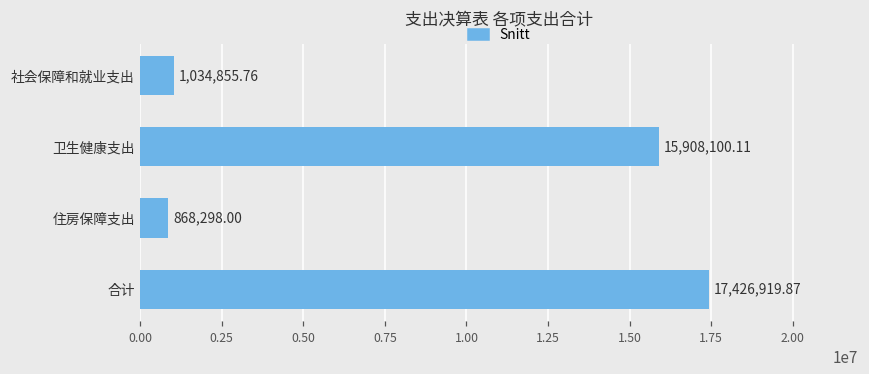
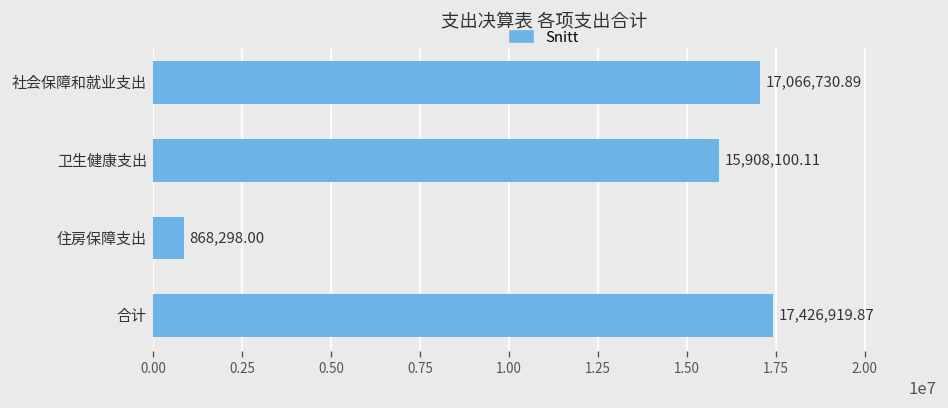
  {
-   "社会保障和就业支出": "1,034,855.76",
+   "社会保障和就业支出": "17,066,730.89",
    "卫生健康支出": "15,908,100.11",
    "住房保障支出": "868,298.00",
    "合计": "17,426,919.87"
  }
